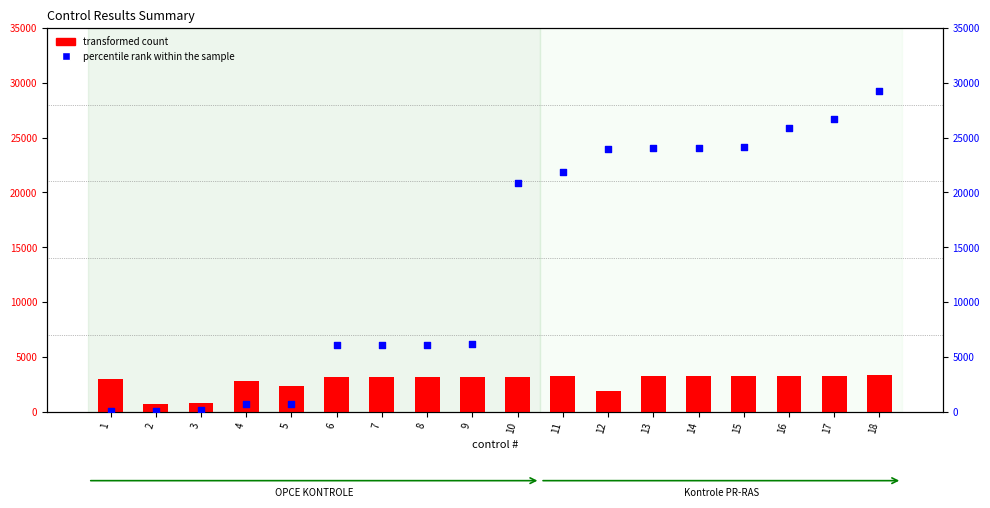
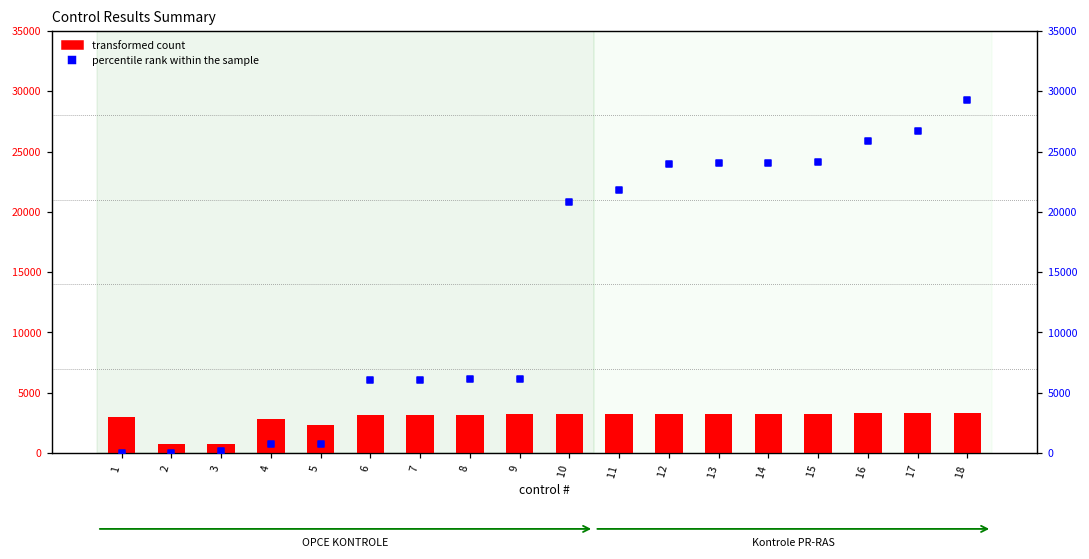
  {
    "transformed count": {
      "1": 3000,
      "2": 700,
      "3": 800,
      "4": 2800,
      "5": 2300,
      "6": 3200,
      "7": 3200,
      "8": 3200,
      "9": 3200,
      "10": 3200,
      "11": 3200,
-     "12": 1900,
+     "12": 3200,
      "13": 3200,
      "14": 3200,
      "15": 3300,
      "16": 3300,
      "17": 3300,
      "18": 3300
    }
  }
